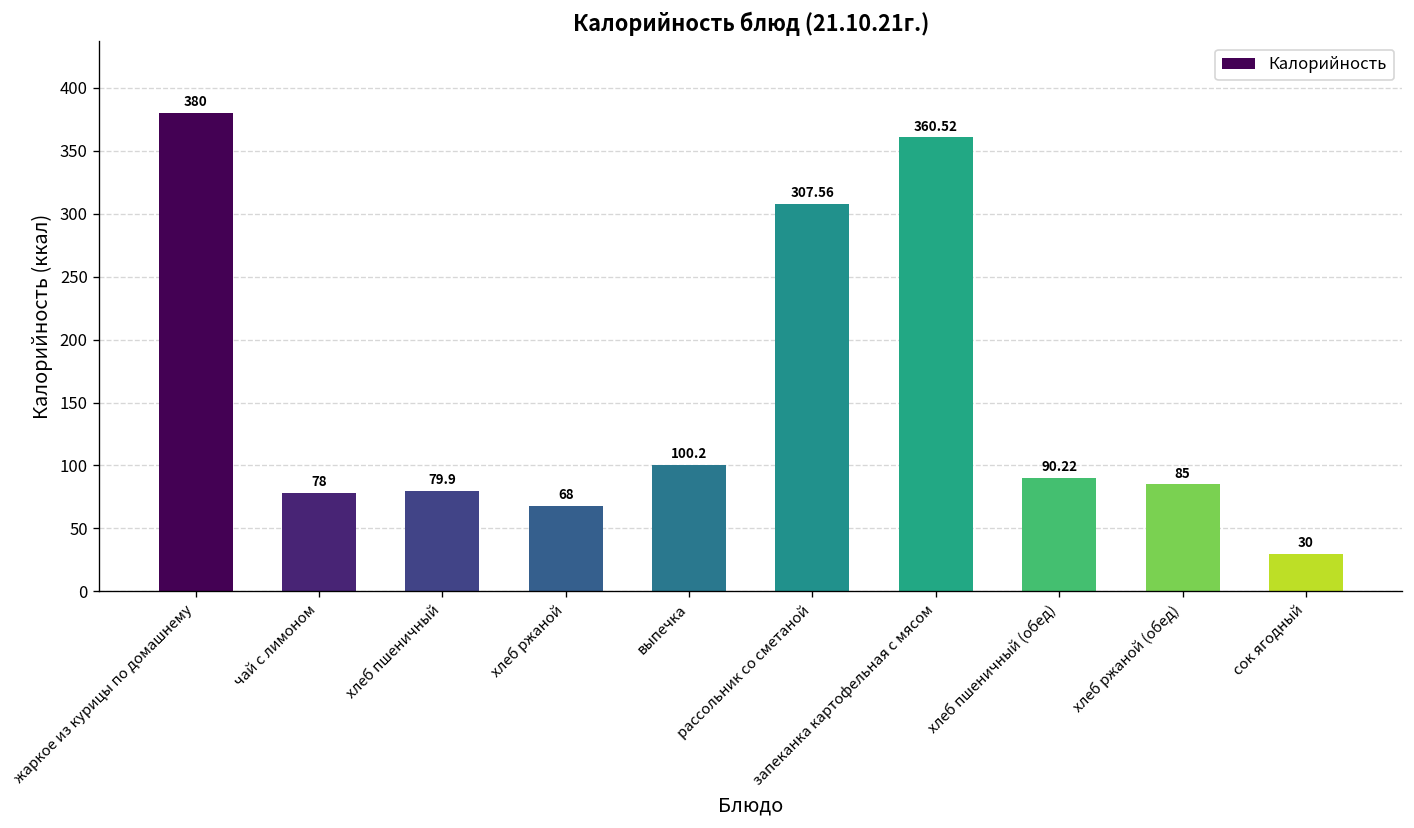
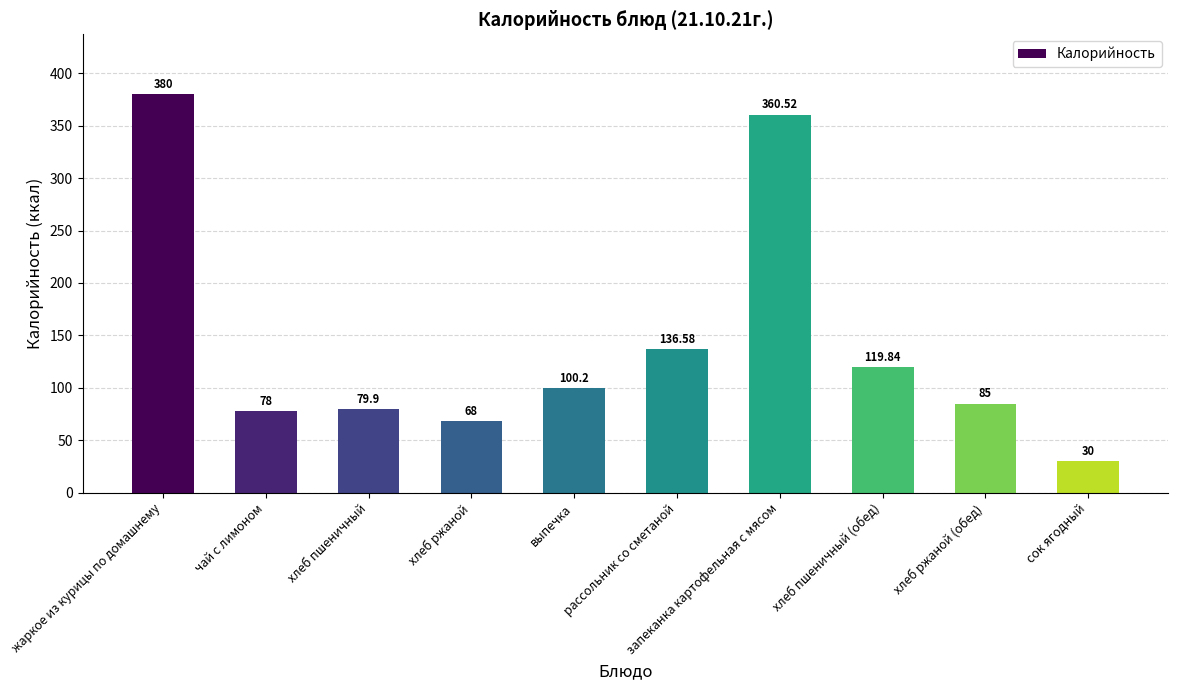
  {
    "жаркое из курицы по домашнему": 380,
    "чай с лимоном": 78,
    "хлеб пшеничный": 79.9,
    "хлеб ржаной": 68,
    "выпечка": 100.2,
-   "рассольник со сметаной": 307.56,
+   "рассольник со сметаной": 136.58,
    "запеканка картофельная с мясом": 360.52,
-   "хлеб пшеничный (обед)": 90.22,
+   "хлеб пшеничный (обед)": 119.84,
    "хлеб ржаной (обед)": 85,
    "сок ягодный": 30
  }
